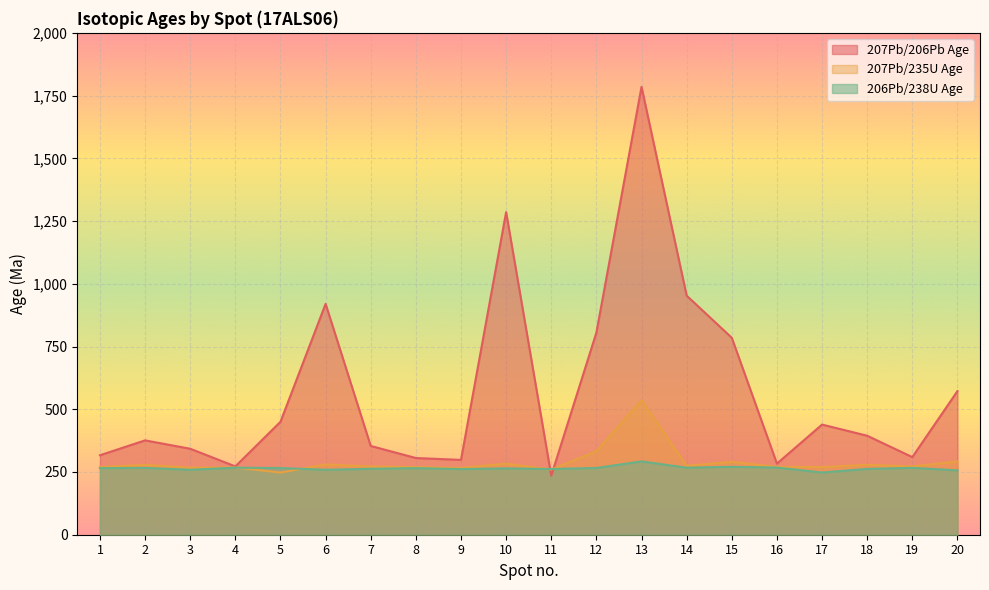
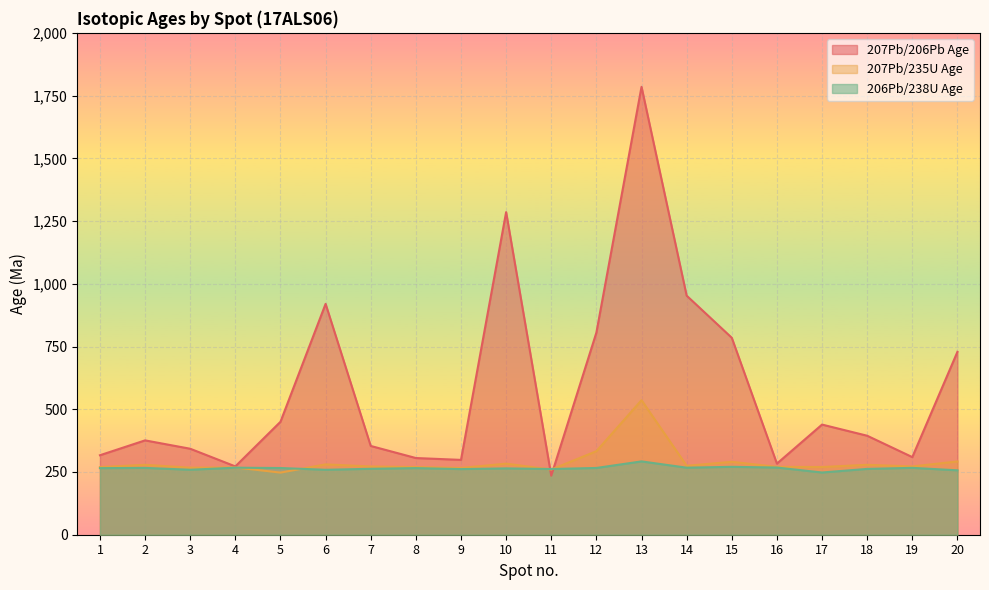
  {
    "207Pb/206Pb Age": {
      "1": "320",
      "2": "380",
      "3": "340",
      "5": "450",
      "6": "920",
      "7": "350",
      "8": "310",
      "9": "300",
      "10": "1,290",
      "11": "240",
      "12": "810",
      "13": "1,780",
      "14": "950",
      "15": "780",
      "16": "280",
      "17": "440",
      "18": "390",
      "19": "310",
-     "20": "570"
+     "20": "730"
    },
    "207Pb/235U Age": {
      "2": "280",
      "5": "250",
      "6": "280",
      "10": "280",
      "12": "330",
      "13": "540",
      "15": "290",
      "17": "270",
      "18": "280",
      "20": "290"
    },
    "206Pb/238U Age": {
      "2": "270",
      "5": "270",
      "6": "260",
      "10": "260",
      "12": "270",
      "13": "290",
      "15": "270",
      "17": "250",
      "18": "260",
      "20": "260"
    }
  }
